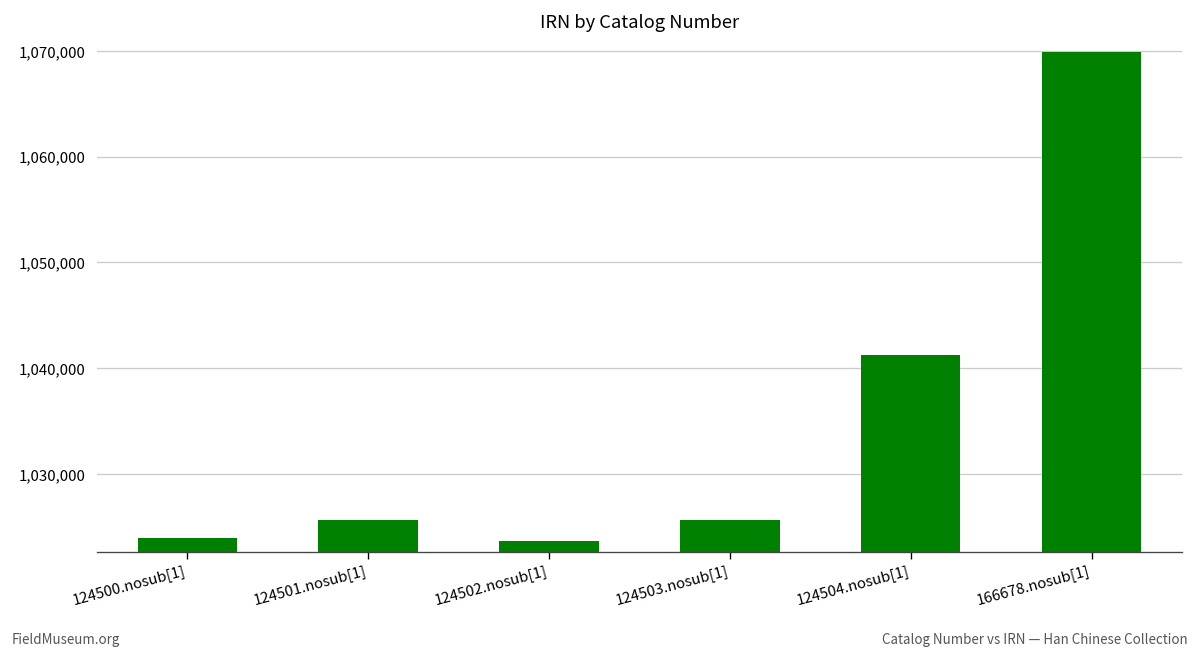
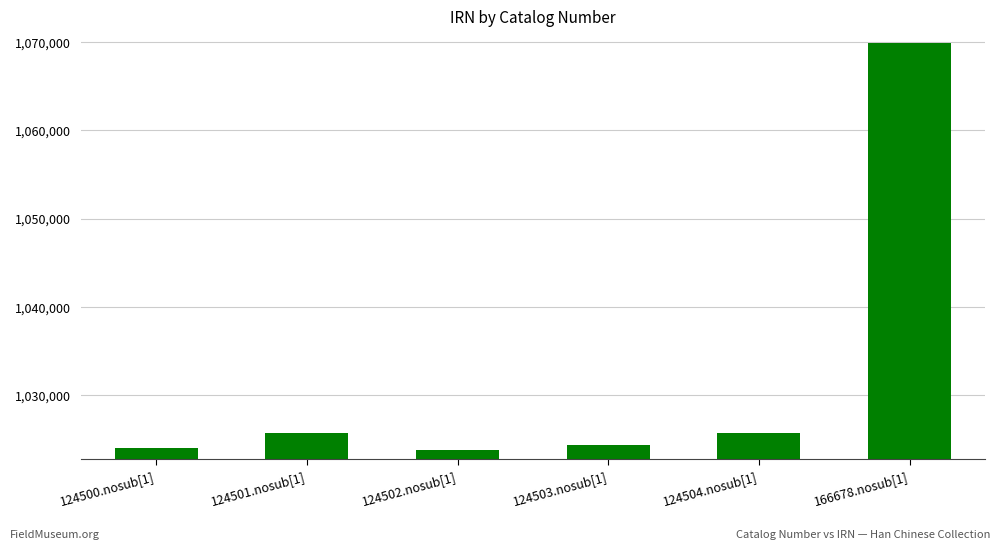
  {
    "124500.nosub[1]": "1,024,000",
    "124501.nosub[1]": "1,026,000",
    "124502.nosub[1]": "1,024,000",
-   "124503.nosub[1]": "1,026,000",
-   "124504.nosub[1]": "1,041,000",
+   "124503.nosub[1]": "1,024,000",
+   "124504.nosub[1]": "1,026,000",
    "166678.nosub[1]": "1,070,000"
  }
